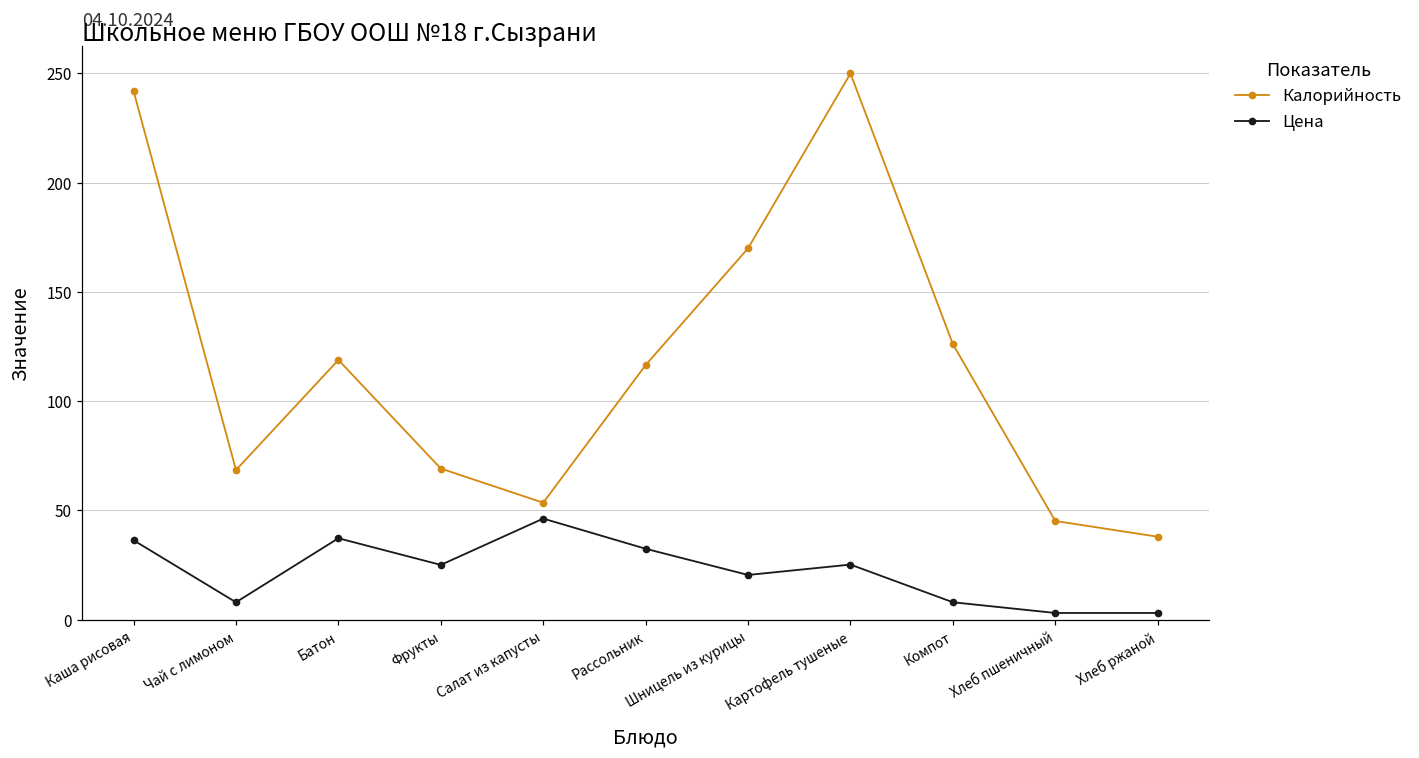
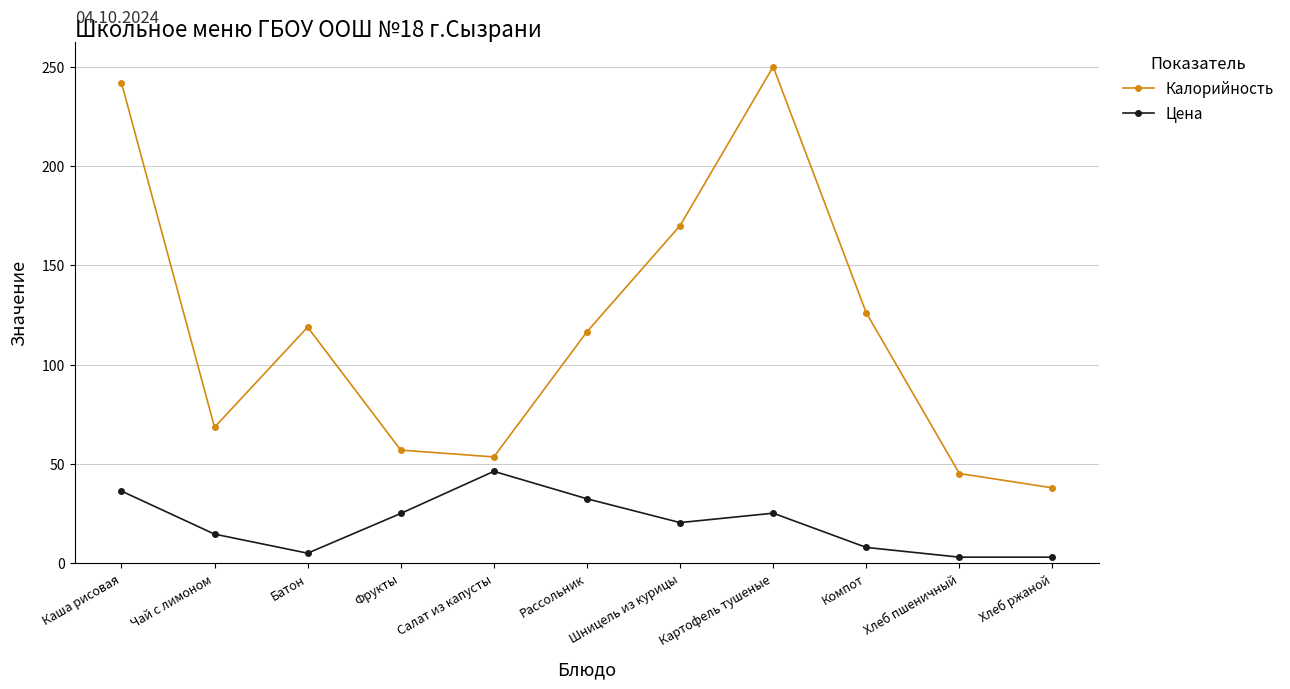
  {
    "Калорийность": {
      "Каша рисовая": 242,
      "Чай с лимоном": 69,
      "Батон": 119,
-     "Фрукты": 69,
+     "Фрукты": 57,
      "Салат из капусты": 54,
      "Рассольник": 117,
      "Шницель из курицы": 170,
      "Картофель тушеные": 250,
      "Компот": 126,
      "Хлеб пшеничный": 45,
      "Хлеб ржаной": 38
    },
    "Цена": {
      "Каша рисовая": 36,
-     "Чай с лимоном": 8,
-     "Батон": 37,
+     "Чай с лимоном": 15,
+     "Батон": 5,
      "Фрукты": 25,
      "Салат из капусты": 46,
      "Рассольник": 32,
      "Шницель из курицы": 21,
      "Картофель тушеные": 25,
      "Компот": 8,
      "Хлеб пшеничный": 3,
      "Хлеб ржаной": 3
    }
  }
